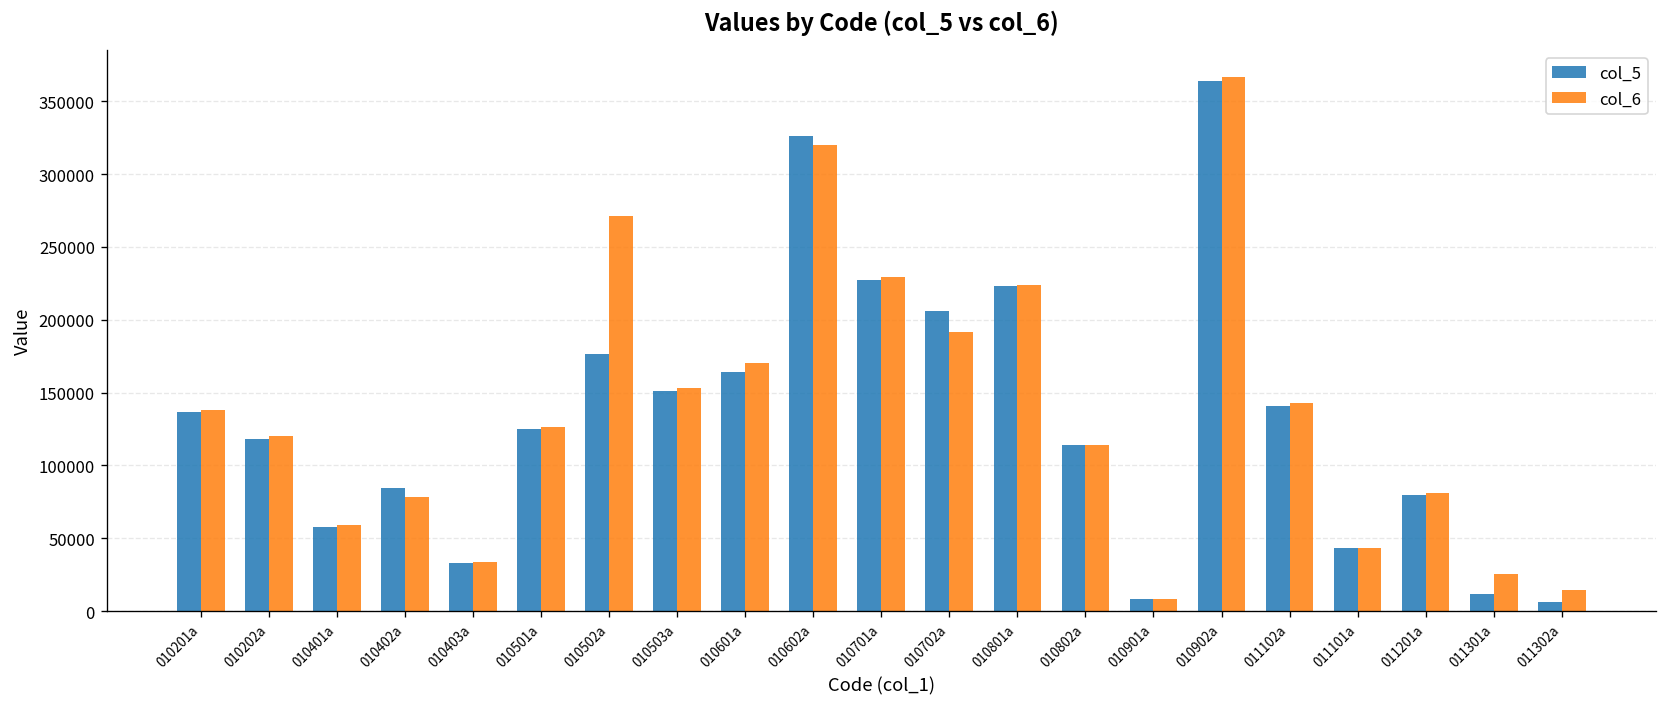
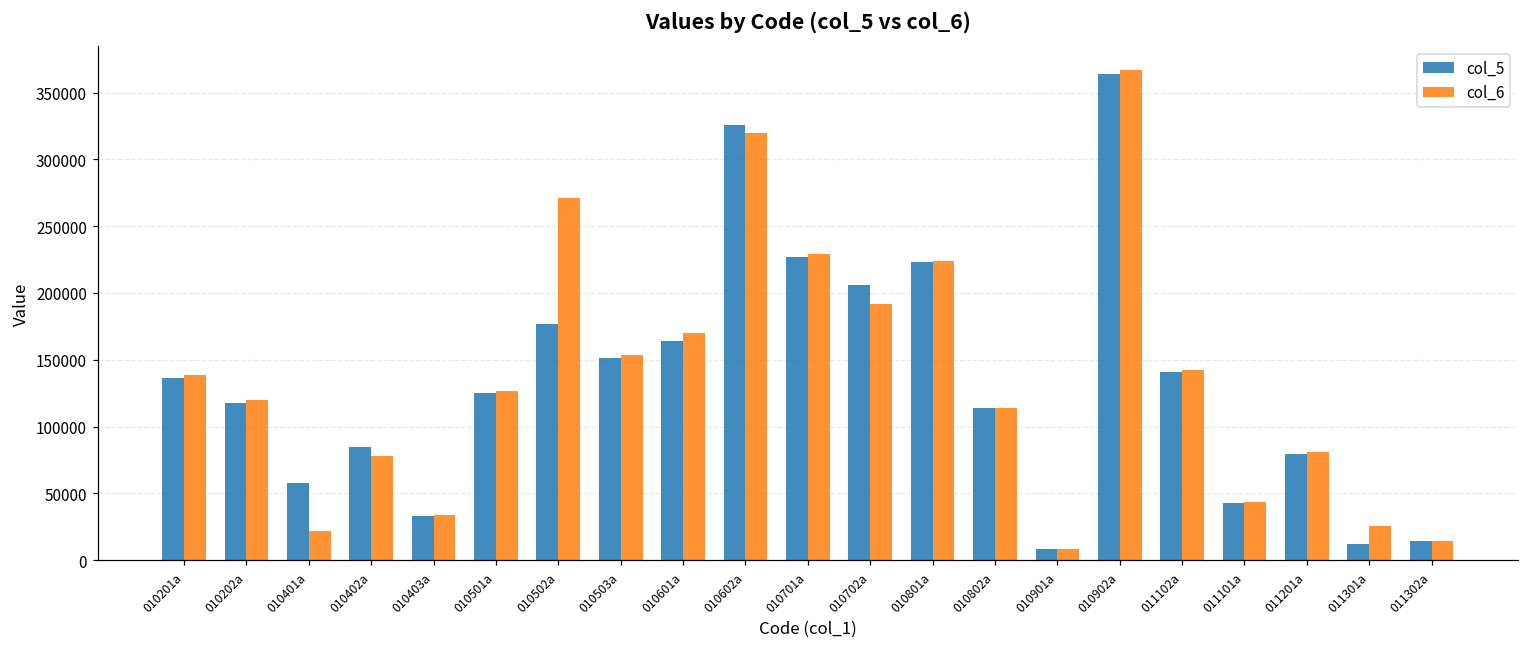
  {
    "col_5": {
      "010201a": 136000,
      "010202a": 118000,
      "010401a": 58000,
      "010402a": 85000,
      "010403a": 33000,
      "010501a": 125000,
      "010502a": 176000,
      "010503a": 151000,
      "010601a": 164000,
      "010602a": 326000,
      "010701a": 227000,
      "010702a": 206000,
      "010801a": 223000,
      "010802a": 114000,
      "010901a": 8000,
      "010902a": 364000,
      "011102a": 141000,
      "011101a": 43000,
      "011201a": 79000,
      "011301a": 12000,
-     "011302a": 6000
+     "011302a": 14000
    },
    "col_6": {
      "010201a": 138000,
      "010202a": 120000,
-     "010401a": 59000,
+     "010401a": 22000,
      "010402a": 78000,
      "010403a": 33000,
      "010501a": 127000,
      "010502a": 271000,
      "010503a": 153000,
      "010601a": 170000,
      "010602a": 320000,
      "010701a": 230000,
      "010702a": 191000,
      "010801a": 224000,
      "010802a": 114000,
      "010901a": 8000,
      "010902a": 367000,
      "011102a": 143000,
      "011101a": 44000,
      "011201a": 81000,
      "011301a": 25000,
      "011302a": 15000
    }
  }
